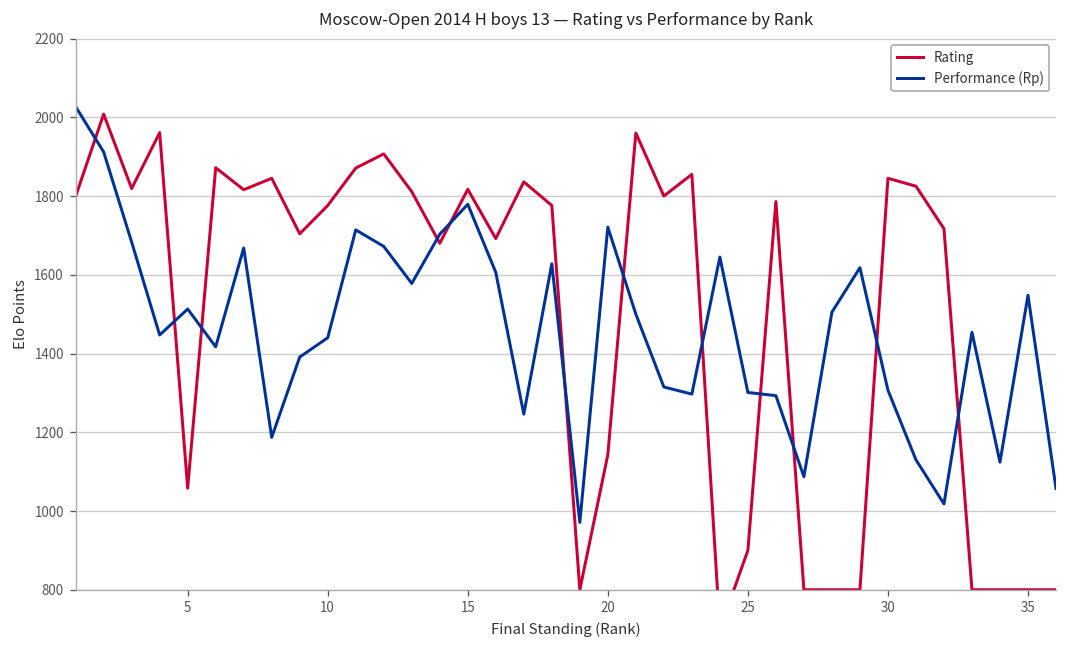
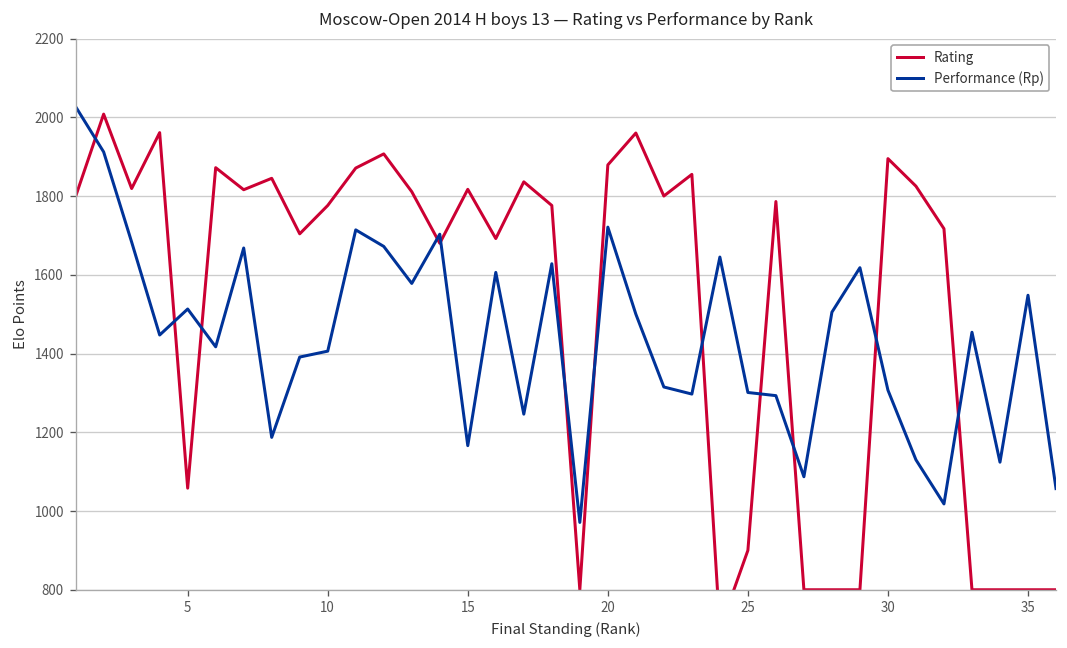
  {
    "Rating": {
      "5": 1060,
      "10": 1780,
      "15": 1820,
-     "20": 1140,
+     "20": 1880,
      "25": 900,
-     "30": 1850,
+     "30": 1900,
      "35": 800
    },
    "Performance (Rp)": {
      "5": 1510,
-     "10": 1440,
-     "15": 1780,
+     "10": 1410,
+     "15": 1170,
      "20": 1720,
      "25": 1300,
      "30": 1310,
      "35": 1550
    }
  }
